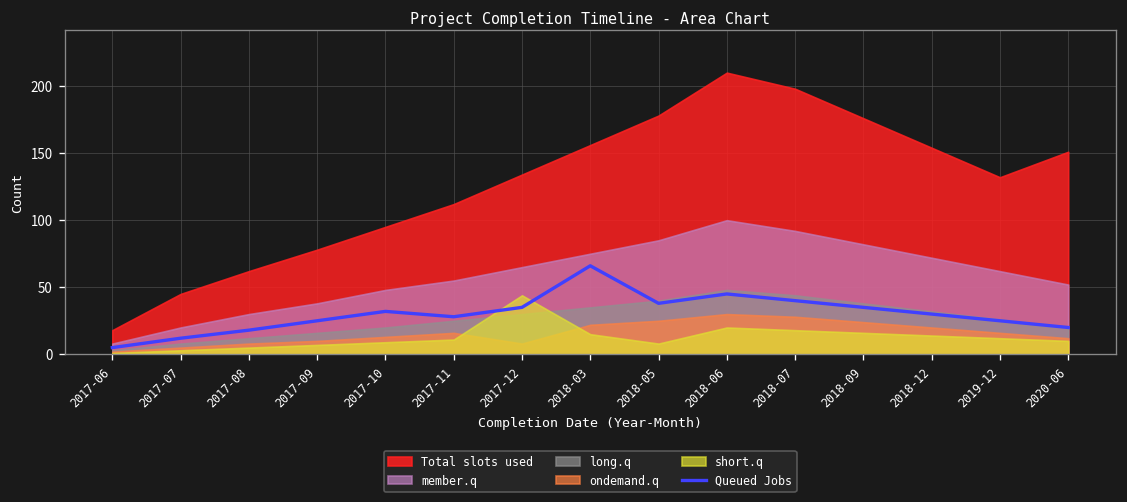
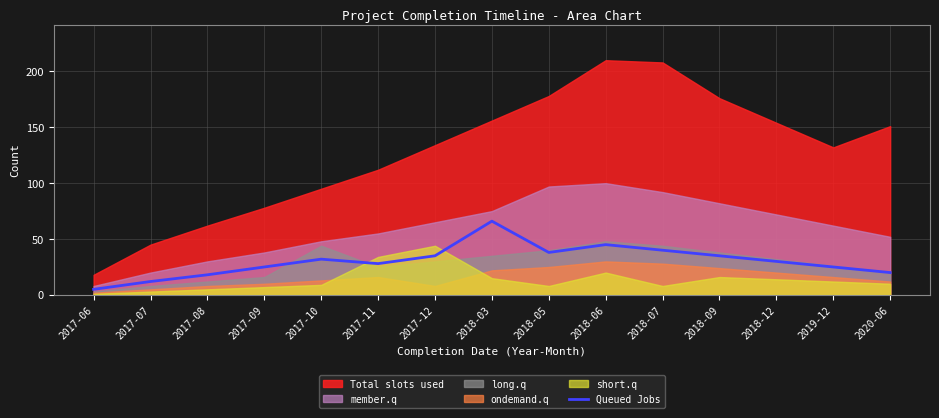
  {
    "Total slots used": {
      "2017-06": 18,
      "2017-07": 45,
      "2017-08": 62,
      "2017-09": 78,
      "2017-10": 95,
      "2017-11": 112,
      "2017-12": 134,
      "2018-03": 156,
      "2018-05": 178,
      "2018-06": 210,
-     "2018-07": 198,
+     "2018-07": 208,
      "2018-09": 176,
      "2018-12": 154,
      "2019-12": 132,
      "2020-06": 151
    },
    "Queued Jobs": {
      "2017-07": 12,
      "2017-08": 18,
      "2017-09": 25,
      "2017-10": 32,
      "2017-11": 28,
      "2017-12": 35,
      "2018-03": 66,
      "2018-06": 45,
      "2018-07": 40,
      "2018-09": 35
    },
    "member.q": {
      "2017-06": 8,
      "2017-07": 20,
      "2017-08": 30,
      "2017-09": 38,
      "2017-10": 48,
      "2017-11": 55,
      "2017-12": 65,
      "2018-03": 75,
-     "2018-05": 85,
+     "2018-05": 97,
      "2018-06": 100,
      "2018-07": 92,
      "2018-09": 82,
      "2018-12": 72,
      "2019-12": 62,
      "2020-06": 52
    },
    "long.q": {
      "2017-07": 8,
      "2017-08": 12,
      "2017-09": 16,
-     "2017-10": 20,
+     "2017-10": 44,
      "2017-11": 25,
      "2017-12": 30,
      "2018-03": 35,
      "2018-06": 48,
      "2018-07": 44,
      "2018-09": 38
    },
    "ondemand.q": {
      "2017-08": 8,
      "2017-09": 10,
      "2017-10": 13,
      "2017-11": 16,
      "2017-12": 8,
      "2018-03": 22,
      "2018-05": 25,
      "2018-06": 30,
      "2018-07": 28,
      "2018-09": 24,
      "2018-12": 20,
      "2019-12": 16
    },
    "short.q": {
      "2017-08": 5,
      "2017-09": 7,
      "2017-10": 9,
-     "2017-11": 11,
+     "2017-11": 34,
      "2017-12": 44,
      "2018-03": 15,
      "2018-05": 8,
      "2018-06": 20,
-     "2018-07": 18,
+     "2018-07": 8,
      "2018-09": 16,
      "2018-12": 14,
      "2019-12": 12
    }
  }
